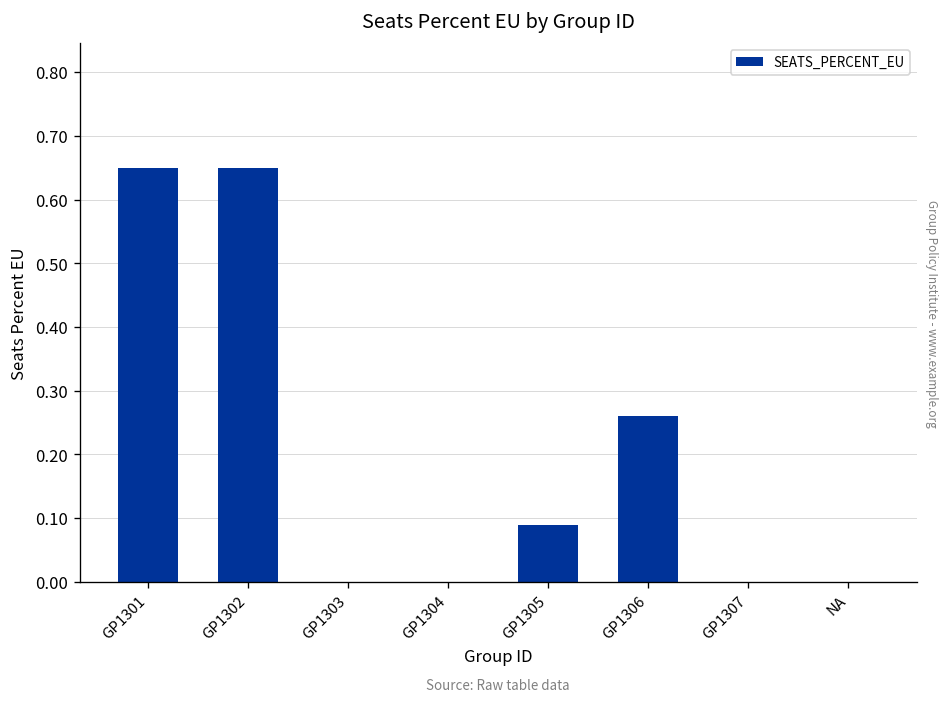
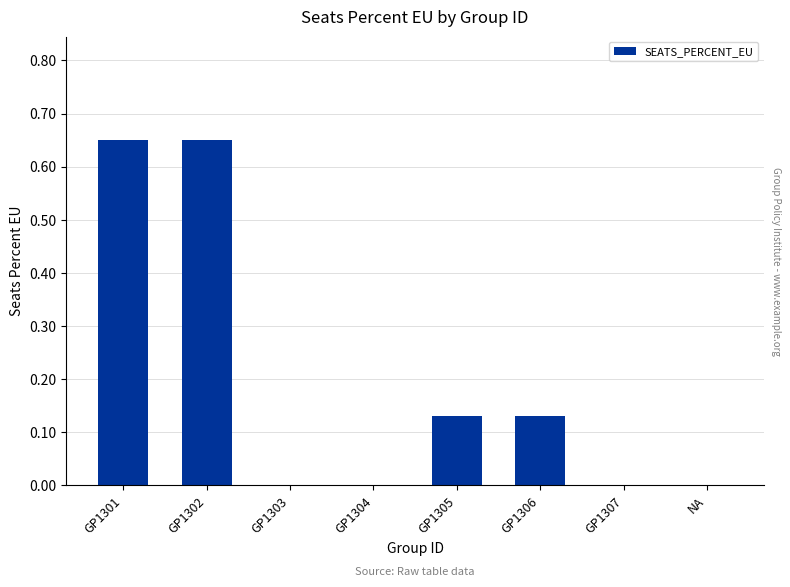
  {
    "GP1301": 0.65,
    "GP1302": 0.65,
    "GP1303": 0.00,
    "GP1304": 0.00,
-   "GP1305": 0.09,
-   "GP1306": 0.26,
+   "GP1305": 0.13,
+   "GP1306": 0.13,
    "GP1307": 0.00,
    "NA": 0.00
  }
